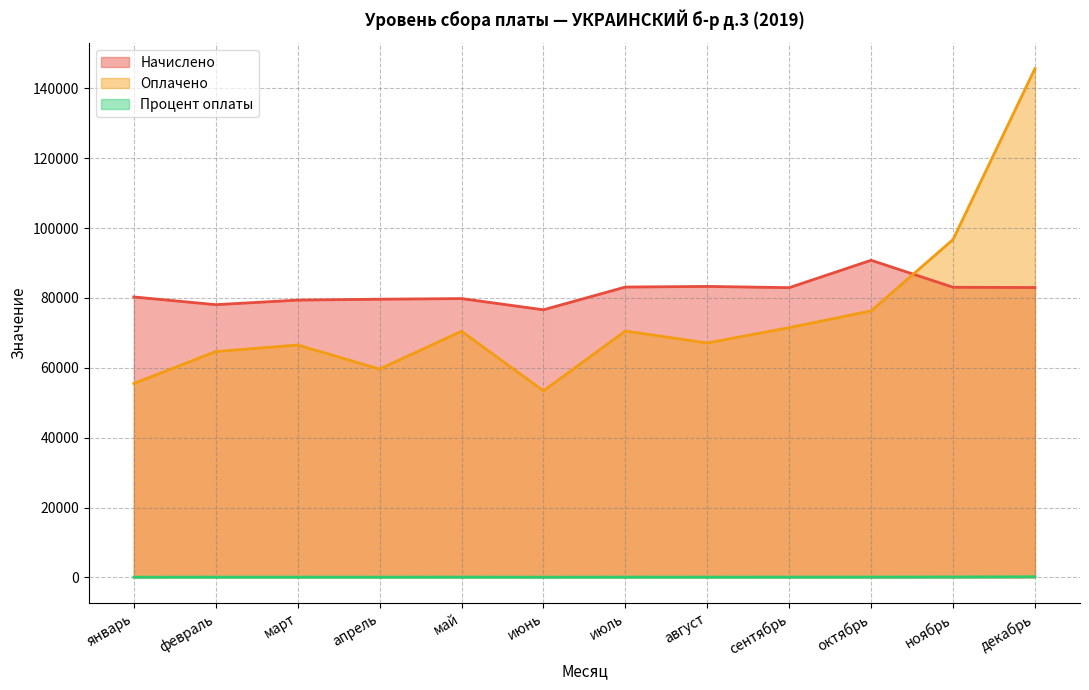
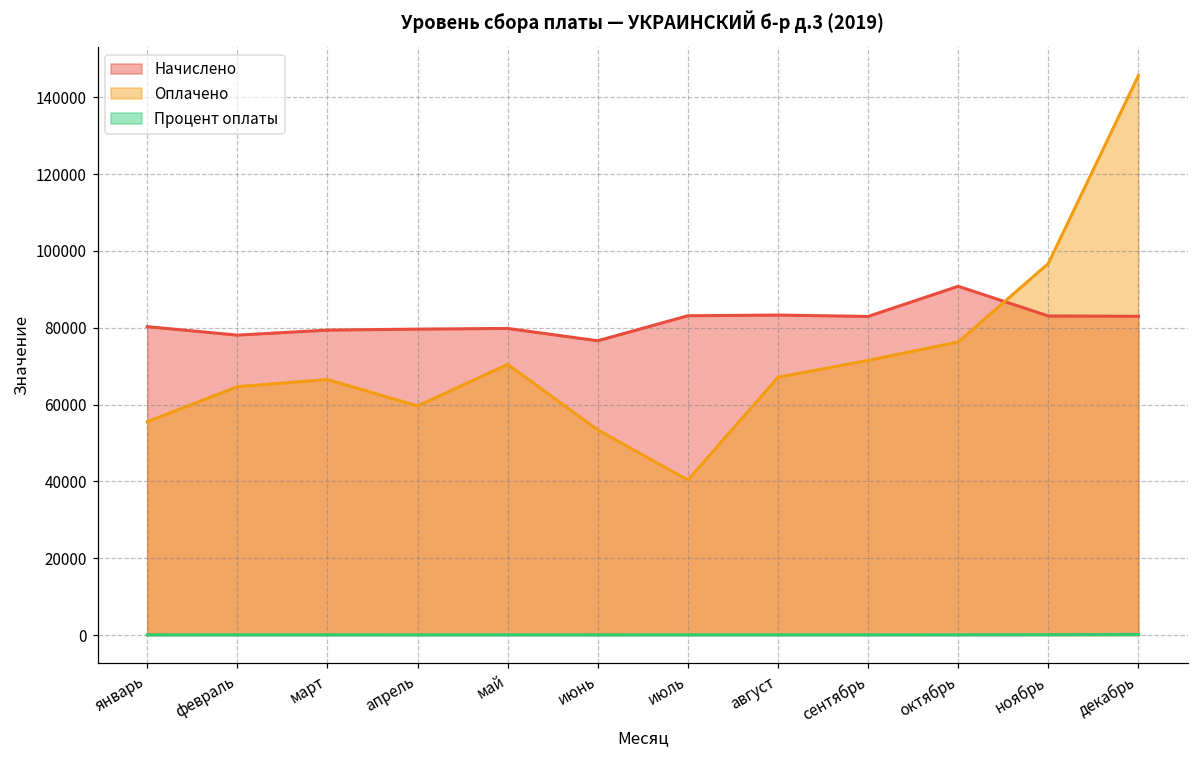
  {
    "Начислено": {
      "январь": 80000,
      "февраль": 78000,
      "март": 79000,
      "апрель": 80000,
      "май": 80000,
      "июнь": 77000,
      "июль": 83000,
      "август": 83000,
      "сентябрь": 83000,
      "октябрь": 91000,
      "ноябрь": 83000,
      "декабрь": 83000
    },
    "Оплачено": {
      "январь": 56000,
      "февраль": 65000,
      "март": 67000,
      "апрель": 60000,
      "май": 70000,
      "июнь": 53000,
-     "июль": 71000,
+     "июль": 40000,
      "август": 67000,
      "сентябрь": 71000,
      "октябрь": 76000,
      "ноябрь": 97000,
      "декабрь": 146000
    },
    "Процент оплаты": {
      "январь": 0,
      "февраль": 0,
      "март": 0,
      "апрель": 0,
      "май": 0,
      "июнь": 0,
      "июль": 0,
      "август": 0,
      "сентябрь": 0,
      "октябрь": 0,
      "ноябрь": 0,
      "декабрь": 0
    }
  }
